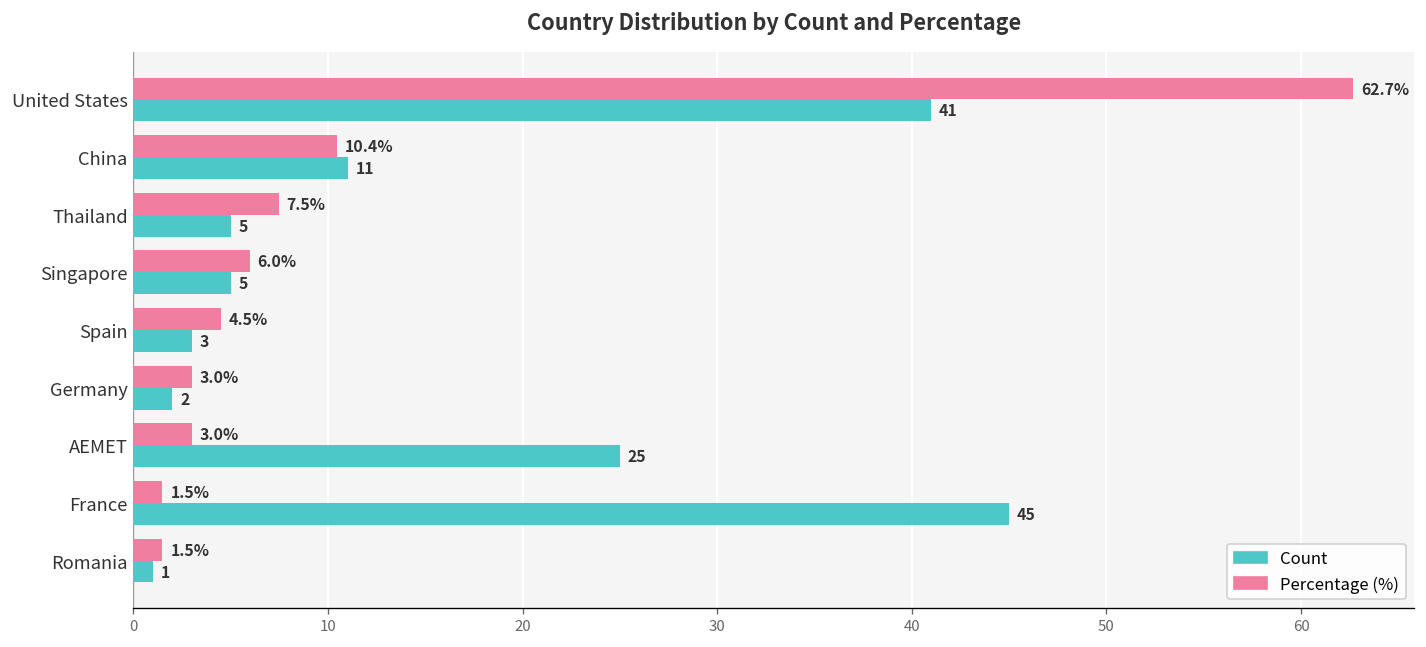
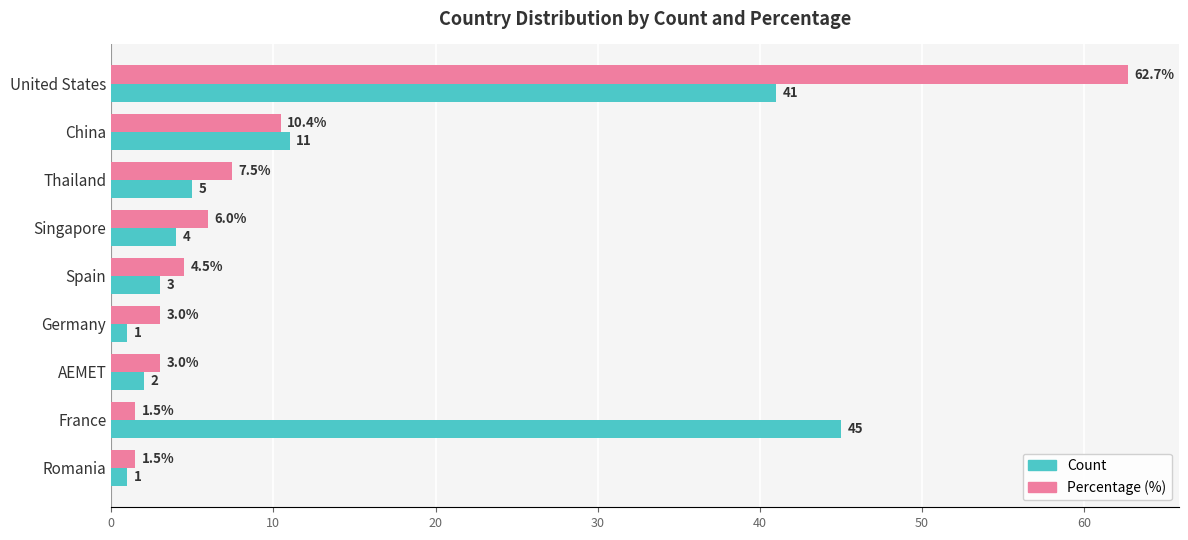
  {
    "Count": {
      "United States": 41,
      "China": 11,
      "Thailand": 5,
-     "Singapore": 5,
+     "Singapore": 4,
      "Spain": 3,
-     "Germany": 2,
-     "AEMET": 25,
+     "Germany": 1,
+     "AEMET": 2,
      "France": 45,
      "Romania": 1
    }
  }
